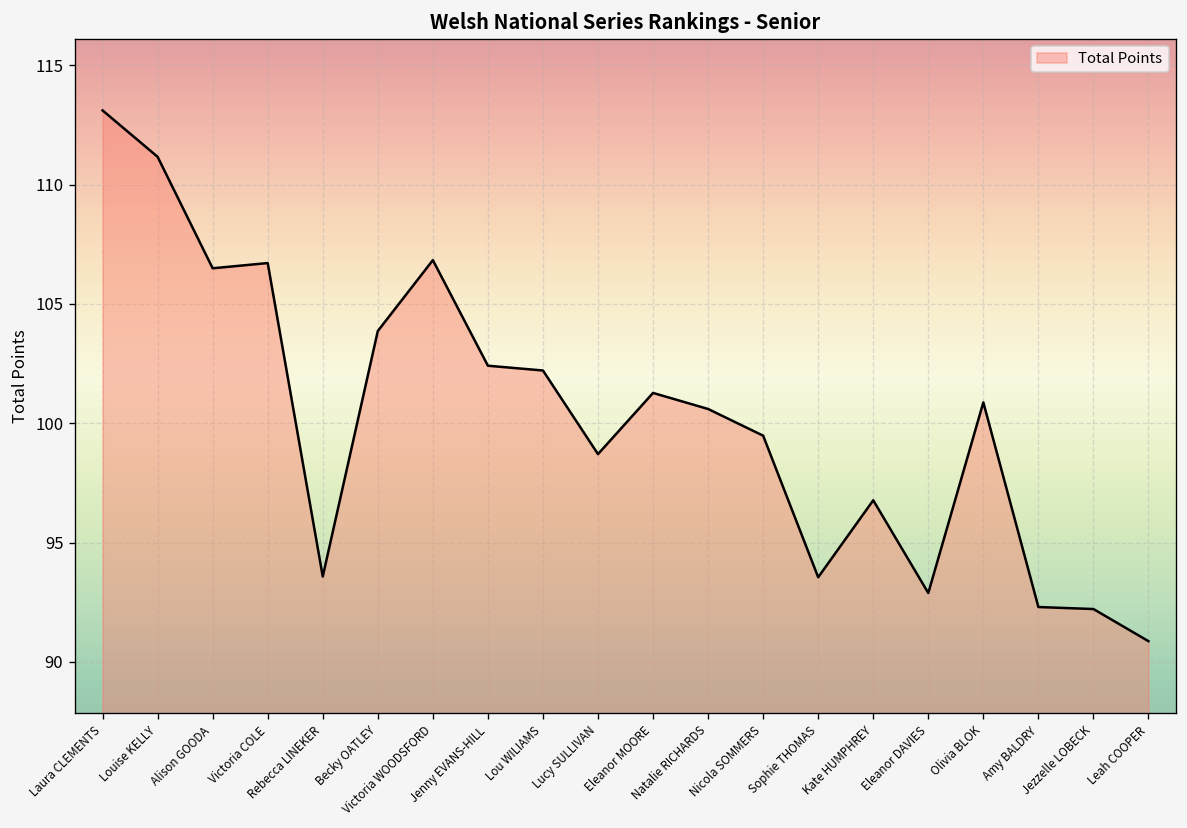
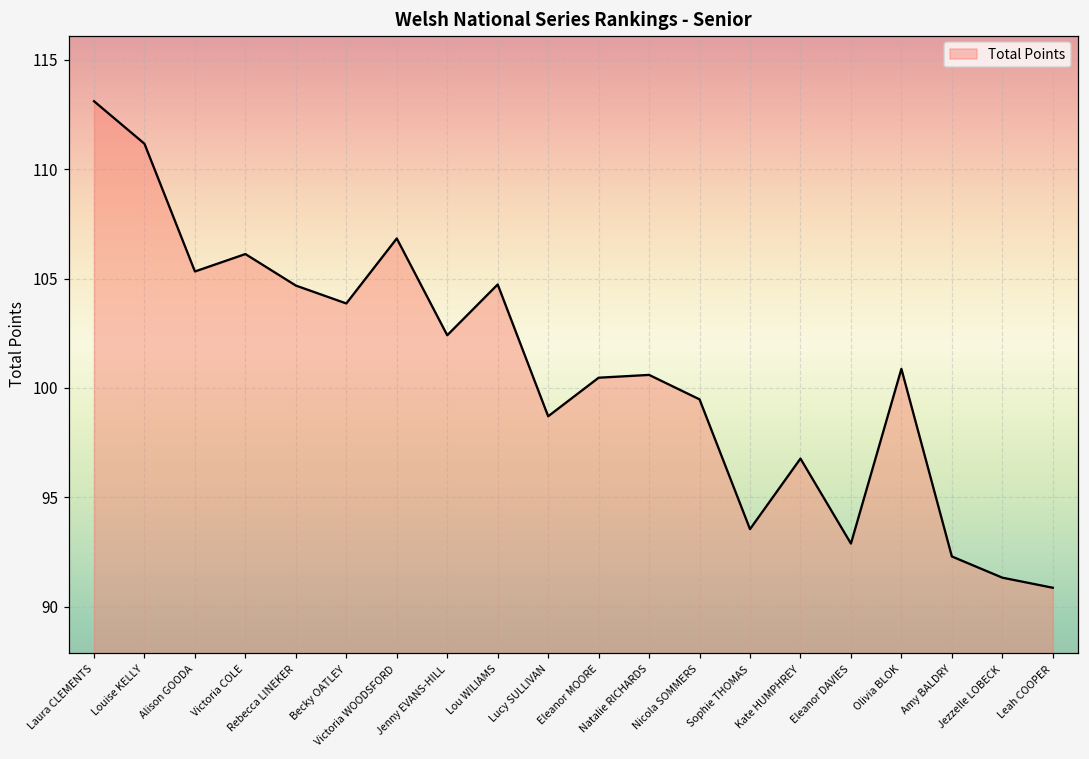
  {
    "Laura CLEMENTS": 113.1,
    "Louise KELLY": 111.2,
-   "Alison GOODA": 106.5,
-   "Victoria COLE": 106.7,
-   "Rebecca LINEKER": 93.6,
+   "Alison GOODA": 105.3,
+   "Victoria COLE": 106.1,
+   "Rebecca LINEKER": 104.7,
    "Becky OATLEY": 103.9,
    "Victoria WOODSFORD": 106.8,
    "Jenny EVANS-HILL": 102.4,
-   "Lou WILIAMS": 102.2,
+   "Lou WILIAMS": 104.7,
    "Lucy SULLIVAN": 98.7,
-   "Eleanor MOORE": 101.3,
+   "Eleanor MOORE": 100.5,
    "Natalie RICHARDS": 100.6,
    "Nicola SOMMERS": 99.5,
    "Sophie THOMAS": 93.6,
    "Kate HUMPHREY": 96.8,
    "Eleanor DAVIES": 92.9,
    "Olivia BLOK": 100.9,
    "Amy BALDRY": 92.3,
-   "Jezzelle LOBECK": 92.2,
+   "Jezzelle LOBECK": 91.3,
    "Leah COOPER": 90.9
  }
